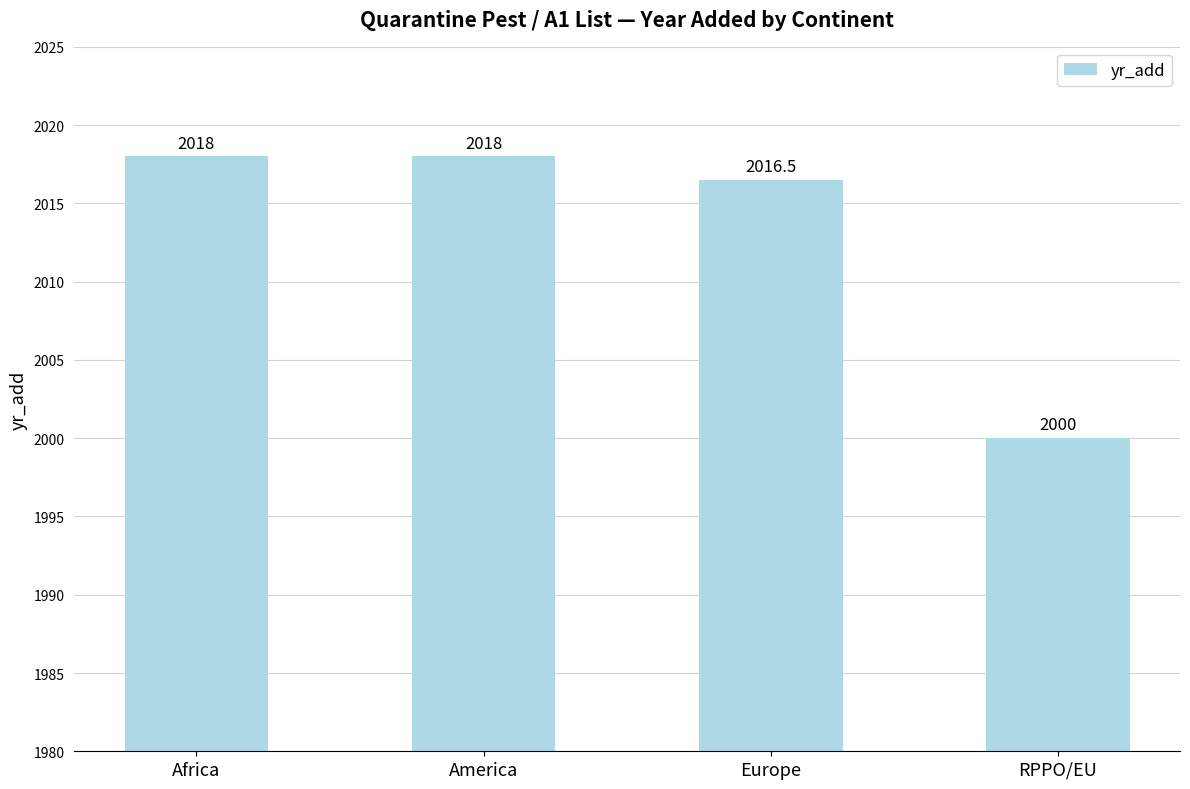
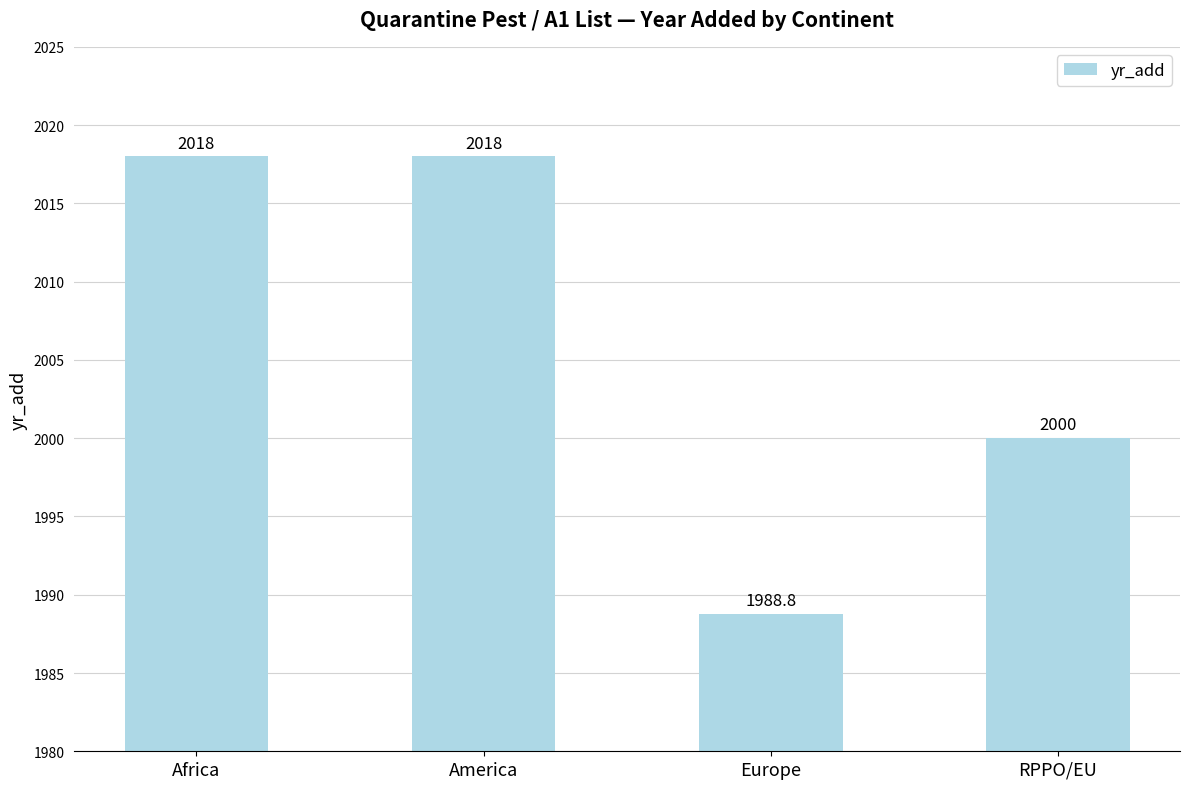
  {
    "Africa": 2018,
    "America": 2018,
-   "Europe": 2016.5,
+   "Europe": 1988.8,
    "RPPO/EU": 2000
  }
